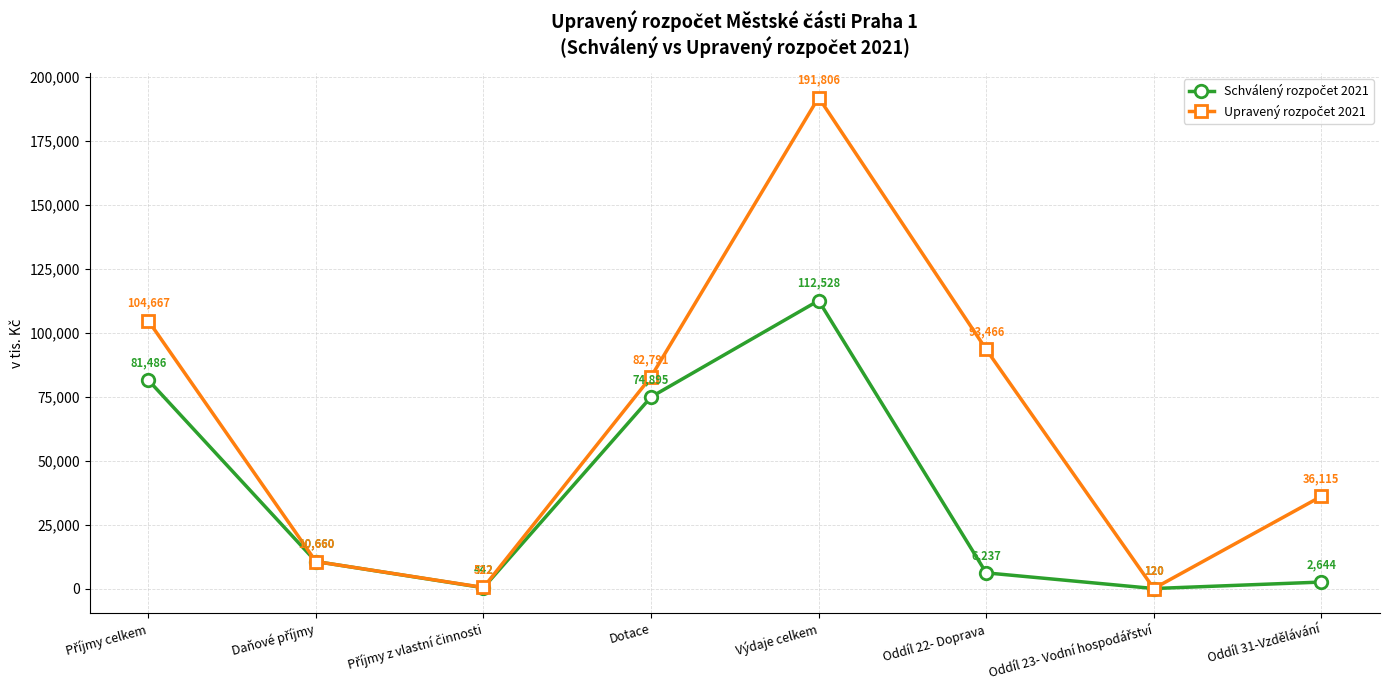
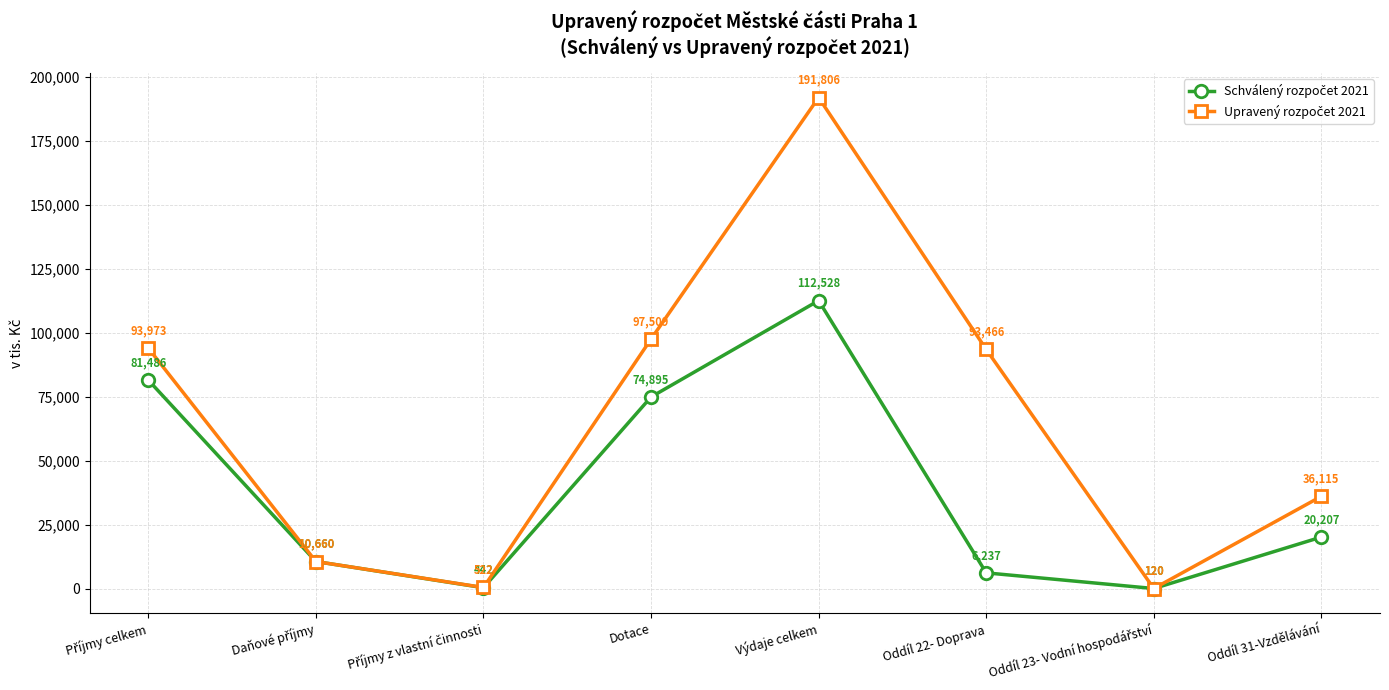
  {
    "Schválený rozpočet 2021": {
      "Příjmy celkem": "81,486",
      "Výdaje celkem": "112,528",
      "Oddíl 22- Doprava": "6,237",
-     "Oddíl 31-Vzdělávání": "2,644"
+     "Oddíl 31-Vzdělávání": "20,207"
    },
    "Upravený rozpočet 2021": {
-     "Příjmy celkem": "104,667",
-     "Dotace": "82,791",
+     "Příjmy celkem": "93,973",
+     "Dotace": "97,509",
      "Výdaje celkem": "191,806",
      "Oddíl 22- Doprava": "93,466",
      "Oddíl 31-Vzdělávání": "36,115"
    }
  }
